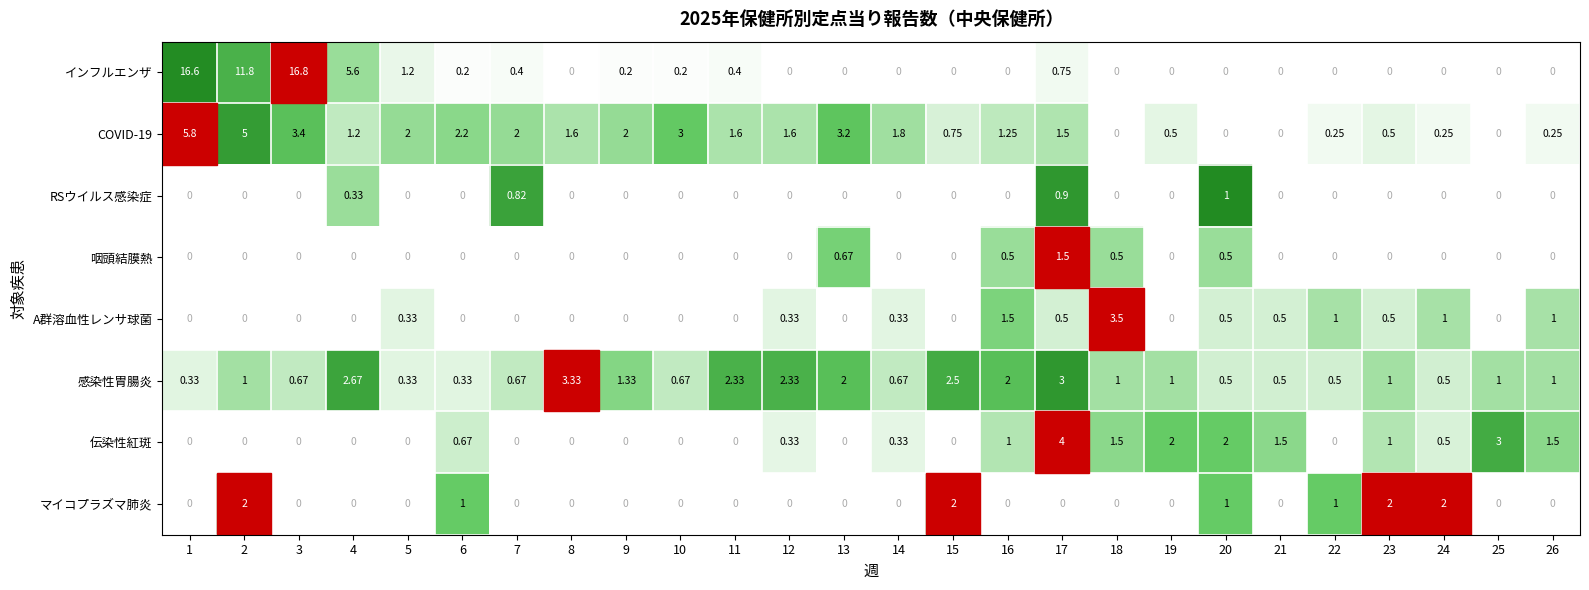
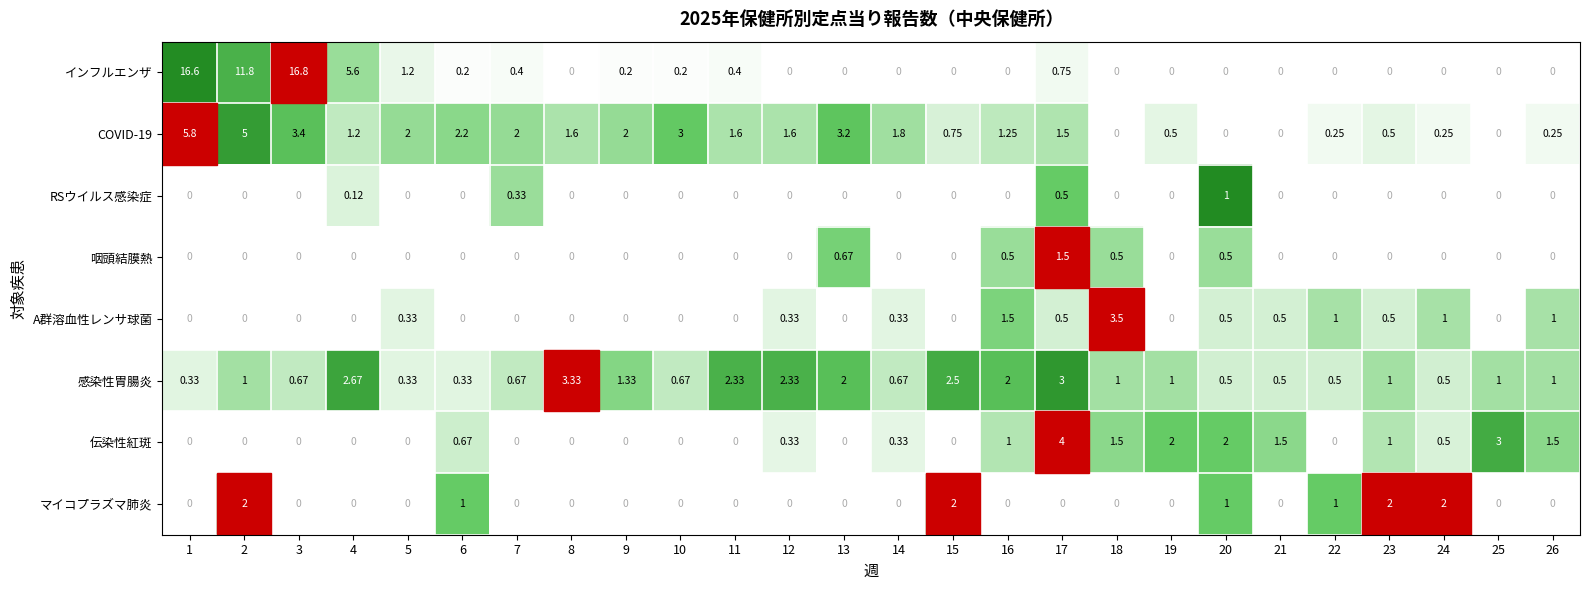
  {
    "インフルエンザ": {
      "1": 16.6,
      "2": 11.8,
      "4": 5.6,
      "5": 1.2,
      "6": 0.2,
      "7": 0.4,
      "8": 0,
      "9": 0.2,
      "10": 0.2,
      "11": 0.4,
      "12": 0,
      "13": 0,
      "14": 0,
      "15": 0,
      "16": 0,
      "17": 0.75,
      "18": 0,
      "19": 0,
      "20": 0,
      "21": 0,
      "22": 0,
      "23": 0,
      "24": 0,
      "25": 0,
      "26": 0
    },
    "COVID-19": {
      "2": 5,
      "3": 3.4,
      "4": 1.2,
      "5": 2,
      "6": 2.2,
      "7": 2,
      "8": 1.6,
      "9": 2,
      "10": 3,
      "11": 1.6,
      "12": 1.6,
      "13": 3.2,
      "14": 1.8,
      "15": 0.75,
      "16": 1.25,
      "17": 1.5,
      "18": 0,
      "19": 0.5,
      "20": 0,
      "21": 0,
      "22": 0.25,
      "23": 0.5,
      "24": 0.25,
      "25": 0,
      "26": 0.25
    },
    "RSウイルス感染症": {
      "1": 0,
      "2": 0,
      "3": 0,
-     "4": 0.33,
+     "4": 0.12,
      "5": 0,
      "6": 0,
-     "7": 0.82,
+     "7": 0.33,
      "8": 0,
      "9": 0,
      "10": 0,
      "11": 0,
      "12": 0,
      "13": 0,
      "14": 0,
      "15": 0,
      "16": 0,
-     "17": 0.9,
+     "17": 0.5,
      "18": 0,
      "19": 0,
      "20": 1,
      "21": 0,
      "22": 0,
      "23": 0,
      "24": 0,
      "25": 0,
      "26": 0
    },
    "咽頭結膜熱": {
      "1": 0,
      "2": 0,
      "3": 0,
      "4": 0,
      "5": 0,
      "6": 0,
      "7": 0,
      "8": 0,
      "9": 0,
      "10": 0,
      "11": 0,
      "12": 0,
      "13": 0.67,
      "14": 0,
      "15": 0,
      "16": 0.5,
      "18": 0.5,
      "19": 0,
      "20": 0.5,
      "21": 0,
      "22": 0,
      "23": 0,
      "24": 0,
      "25": 0,
      "26": 0
    },
    "A群溶血性レンサ球菌": {
      "1": 0,
      "2": 0,
      "3": 0,
      "4": 0,
      "5": 0.33,
      "6": 0,
      "7": 0,
      "8": 0,
      "9": 0,
      "10": 0,
      "11": 0,
      "12": 0.33,
      "13": 0,
      "14": 0.33,
      "15": 0,
      "16": 1.5,
      "17": 0.5,
      "19": 0,
      "20": 0.5,
      "21": 0.5,
      "22": 1,
      "23": 0.5,
      "24": 1,
      "25": 0,
      "26": 1
    },
    "感染性胃腸炎": {
      "1": 0.33,
      "2": 1,
      "3": 0.67,
      "4": 2.67,
      "5": 0.33,
      "6": 0.33,
      "7": 0.67,
      "9": 1.33,
      "10": 0.67,
      "11": 2.33,
      "12": 2.33,
      "13": 2,
      "14": 0.67,
      "15": 2.5,
      "16": 2,
      "17": 3,
      "18": 1,
      "19": 1,
      "20": 0.5,
      "21": 0.5,
      "22": 0.5,
      "23": 1,
      "24": 0.5,
      "25": 1,
      "26": 1
    },
    "伝染性紅斑": {
      "1": 0,
      "2": 0,
      "3": 0,
      "4": 0,
      "5": 0,
      "6": 0.67,
      "7": 0,
      "8": 0,
      "9": 0,
      "10": 0,
      "11": 0,
      "12": 0.33,
      "13": 0,
      "14": 0.33,
      "15": 0,
      "16": 1,
      "18": 1.5,
      "19": 2,
      "20": 2,
      "21": 1.5,
      "22": 0,
      "23": 1,
      "24": 0.5,
      "25": 3,
      "26": 1.5
    },
    "マイコプラズマ肺炎": {
      "1": 0,
      "3": 0,
      "4": 0,
      "5": 0,
      "6": 1,
      "7": 0,
      "8": 0,
      "9": 0,
      "10": 0,
      "11": 0,
      "12": 0,
      "13": 0,
      "14": 0,
      "16": 0,
      "17": 0,
      "18": 0,
      "19": 0,
      "20": 1,
      "21": 0,
      "22": 1,
      "25": 0,
      "26": 0
    }
  }
